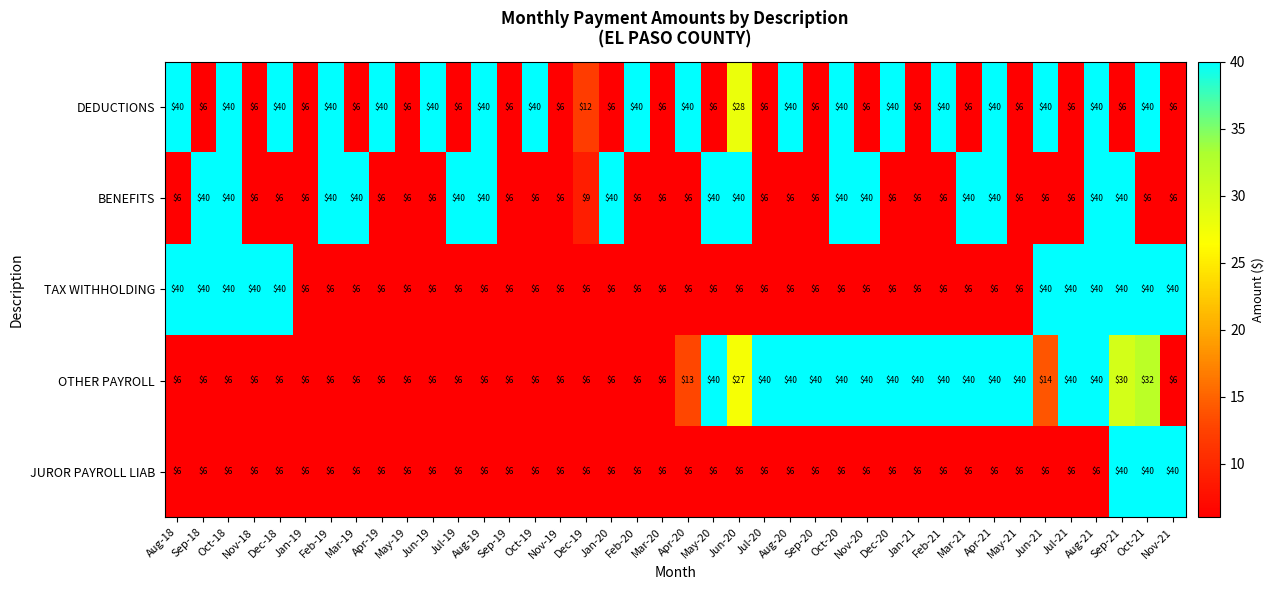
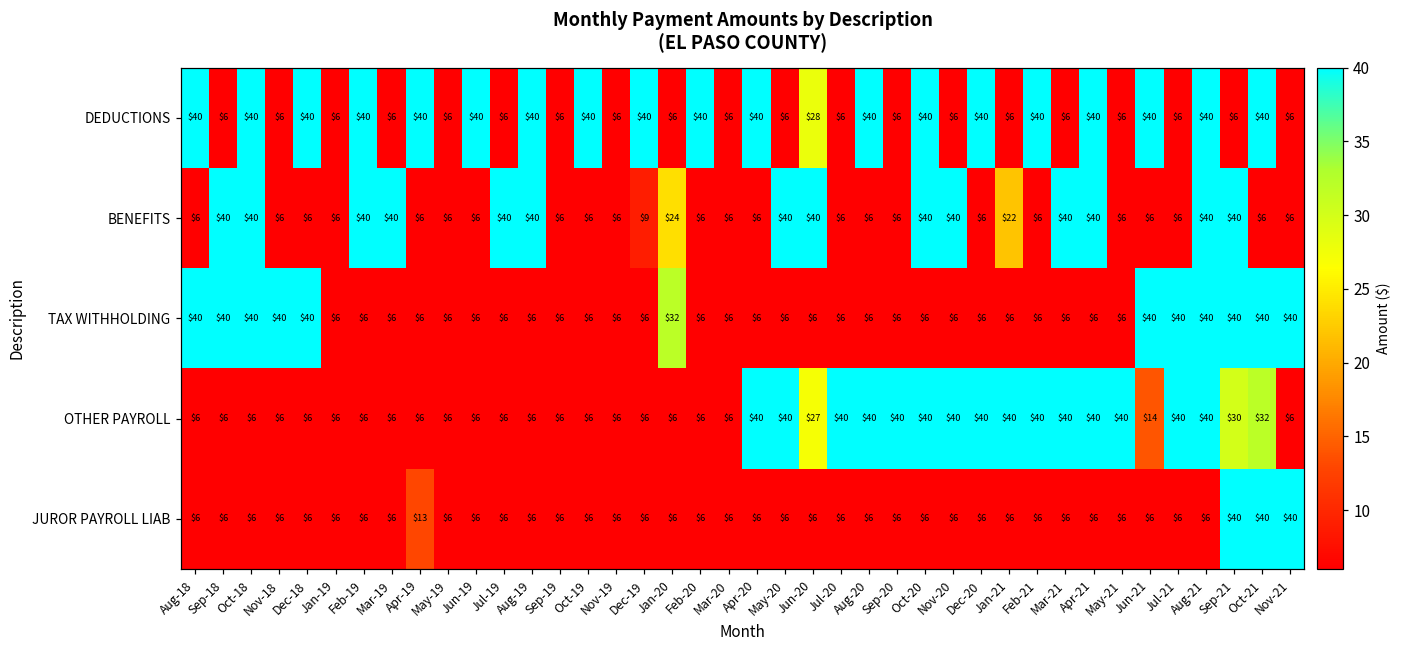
  {
    "DEDUCTIONS": {
      "Aug-18": "$40",
      "Sep-18": "$6",
      "Oct-18": "$40",
      "Nov-18": "$6",
      "Dec-18": "$40",
      "Jan-19": "$6",
      "Feb-19": "$40",
      "Mar-19": "$6",
      "Apr-19": "$40",
      "May-19": "$6",
      "Jun-19": "$40",
      "Jul-19": "$6",
      "Aug-19": "$40",
      "Sep-19": "$6",
      "Oct-19": "$40",
      "Nov-19": "$6",
-     "Dec-19": "$12",
+     "Dec-19": "$40",
      "Jan-20": "$6",
      "Feb-20": "$40",
      "Mar-20": "$6",
      "Apr-20": "$40",
      "May-20": "$6",
      "Jun-20": "$28",
      "Jul-20": "$6",
      "Aug-20": "$40",
      "Sep-20": "$6",
      "Oct-20": "$40",
      "Nov-20": "$6",
      "Dec-20": "$40",
      "Jan-21": "$6",
      "Feb-21": "$40",
      "Mar-21": "$6",
      "Apr-21": "$40",
      "May-21": "$6",
      "Jun-21": "$40",
      "Jul-21": "$6",
      "Aug-21": "$40",
      "Sep-21": "$6",
      "Oct-21": "$40",
      "Nov-21": "$6"
    },
    "BENEFITS": {
      "Aug-18": "$6",
      "Sep-18": "$40",
      "Oct-18": "$40",
      "Nov-18": "$6",
      "Dec-18": "$6",
      "Jan-19": "$6",
      "Feb-19": "$40",
      "Mar-19": "$40",
      "Apr-19": "$6",
      "May-19": "$6",
      "Jun-19": "$6",
      "Jul-19": "$40",
      "Aug-19": "$40",
      "Sep-19": "$6",
      "Oct-19": "$6",
      "Nov-19": "$6",
      "Dec-19": "$9",
-     "Jan-20": "$40",
+     "Jan-20": "$24",
      "Feb-20": "$6",
      "Mar-20": "$6",
      "Apr-20": "$6",
      "May-20": "$40",
      "Jun-20": "$40",
      "Jul-20": "$6",
      "Aug-20": "$6",
      "Sep-20": "$6",
      "Oct-20": "$40",
      "Nov-20": "$40",
      "Dec-20": "$6",
-     "Jan-21": "$6",
+     "Jan-21": "$22",
      "Feb-21": "$6",
      "Mar-21": "$40",
      "Apr-21": "$40",
      "May-21": "$6",
      "Jun-21": "$6",
      "Jul-21": "$6",
      "Aug-21": "$40",
      "Sep-21": "$40",
      "Oct-21": "$6",
      "Nov-21": "$6"
    },
    "TAX WITHHOLDING": {
      "Aug-18": "$40",
      "Sep-18": "$40",
      "Oct-18": "$40",
      "Nov-18": "$40",
      "Dec-18": "$40",
      "Jan-19": "$6",
      "Feb-19": "$6",
      "Mar-19": "$6",
      "Apr-19": "$6",
      "May-19": "$6",
      "Jun-19": "$6",
      "Jul-19": "$6",
      "Aug-19": "$6",
      "Sep-19": "$6",
      "Oct-19": "$6",
      "Nov-19": "$6",
      "Dec-19": "$6",
-     "Jan-20": "$6",
+     "Jan-20": "$32",
      "Feb-20": "$6",
      "Mar-20": "$6",
      "Apr-20": "$6",
      "May-20": "$6",
      "Jun-20": "$6",
      "Jul-20": "$6",
      "Aug-20": "$6",
      "Sep-20": "$6",
      "Oct-20": "$6",
      "Nov-20": "$6",
      "Dec-20": "$6",
      "Jan-21": "$6",
      "Feb-21": "$6",
      "Mar-21": "$6",
      "Apr-21": "$6",
      "May-21": "$6",
      "Jun-21": "$40",
      "Jul-21": "$40",
      "Aug-21": "$40",
      "Sep-21": "$40",
      "Oct-21": "$40",
      "Nov-21": "$40"
    },
    "OTHER PAYROLL": {
      "Aug-18": "$6",
      "Sep-18": "$6",
      "Oct-18": "$6",
      "Nov-18": "$6",
      "Dec-18": "$6",
      "Jan-19": "$6",
      "Feb-19": "$6",
      "Mar-19": "$6",
      "Apr-19": "$6",
      "May-19": "$6",
      "Jun-19": "$6",
      "Jul-19": "$6",
      "Aug-19": "$6",
      "Sep-19": "$6",
      "Oct-19": "$6",
      "Nov-19": "$6",
      "Dec-19": "$6",
      "Jan-20": "$6",
      "Feb-20": "$6",
      "Mar-20": "$6",
-     "Apr-20": "$13",
+     "Apr-20": "$40",
      "May-20": "$40",
      "Jun-20": "$27",
      "Jul-20": "$40",
      "Aug-20": "$40",
      "Sep-20": "$40",
      "Oct-20": "$40",
      "Nov-20": "$40",
      "Dec-20": "$40",
      "Jan-21": "$40",
      "Feb-21": "$40",
      "Mar-21": "$40",
      "Apr-21": "$40",
      "May-21": "$40",
      "Jun-21": "$14",
      "Jul-21": "$40",
      "Aug-21": "$40",
      "Sep-21": "$30",
      "Oct-21": "$32",
      "Nov-21": "$6"
    },
    "JUROR PAYROLL LIAB": {
      "Aug-18": "$6",
      "Sep-18": "$6",
      "Oct-18": "$6",
      "Nov-18": "$6",
      "Dec-18": "$6",
      "Jan-19": "$6",
      "Feb-19": "$6",
      "Mar-19": "$6",
-     "Apr-19": "$6",
+     "Apr-19": "$13",
      "May-19": "$6",
      "Jun-19": "$6",
      "Jul-19": "$6",
      "Aug-19": "$6",
      "Sep-19": "$6",
      "Oct-19": "$6",
      "Nov-19": "$6",
      "Dec-19": "$6",
      "Jan-20": "$6",
      "Feb-20": "$6",
      "Mar-20": "$6",
      "Apr-20": "$6",
      "May-20": "$6",
      "Jun-20": "$6",
      "Jul-20": "$6",
      "Aug-20": "$6",
      "Sep-20": "$6",
      "Oct-20": "$6",
      "Nov-20": "$6",
      "Dec-20": "$6",
      "Jan-21": "$6",
      "Feb-21": "$6",
      "Mar-21": "$6",
      "Apr-21": "$6",
      "May-21": "$6",
      "Jun-21": "$6",
      "Jul-21": "$6",
      "Aug-21": "$6",
      "Sep-21": "$40",
      "Oct-21": "$40",
      "Nov-21": "$40"
    }
  }
